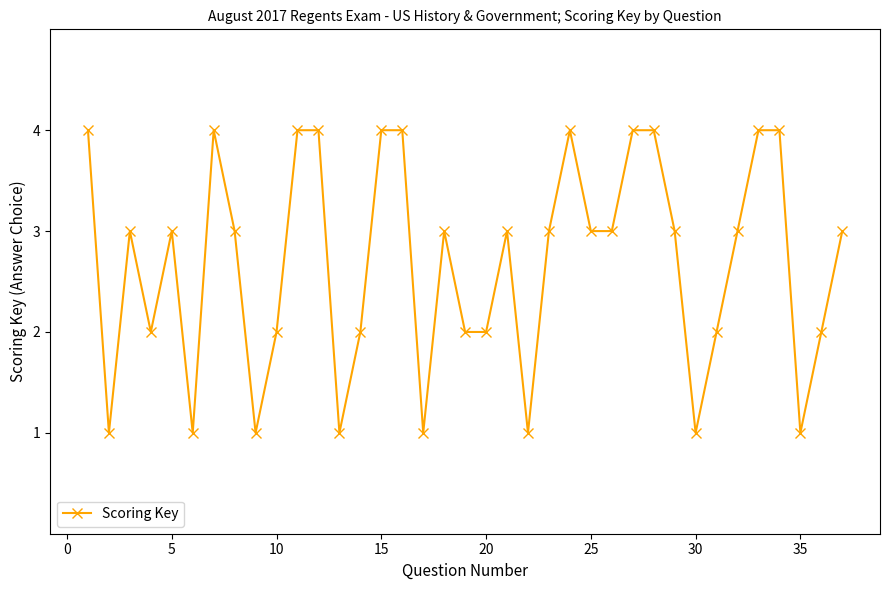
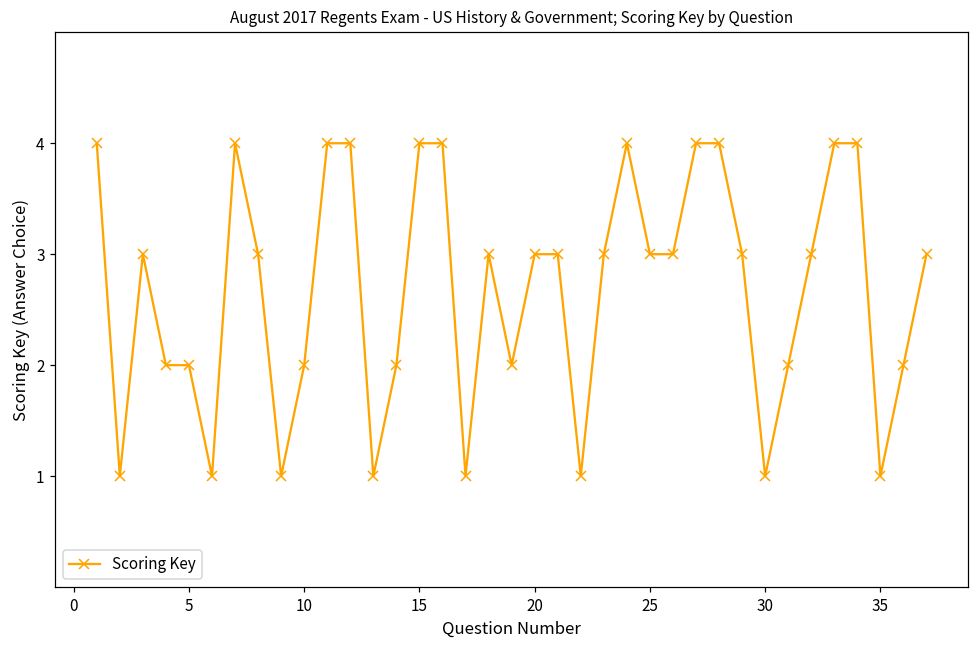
  {
-   "5": 3,
+   "5": 2,
    "10": 2,
    "15": 4,
-   "20": 2,
+   "20": 3,
    "25": 3,
    "30": 1,
    "35": 1
  }
